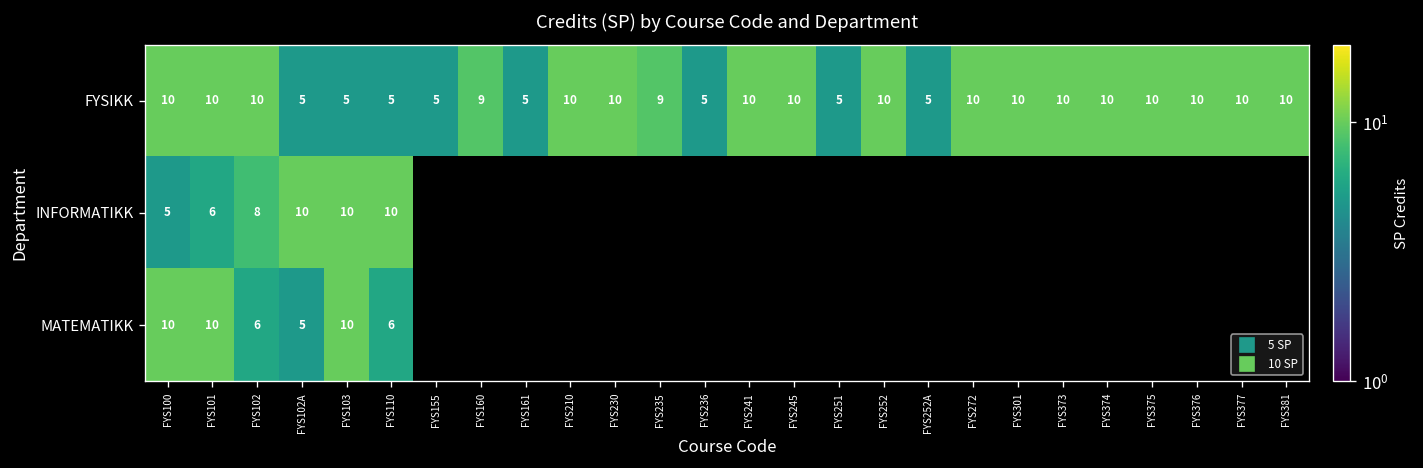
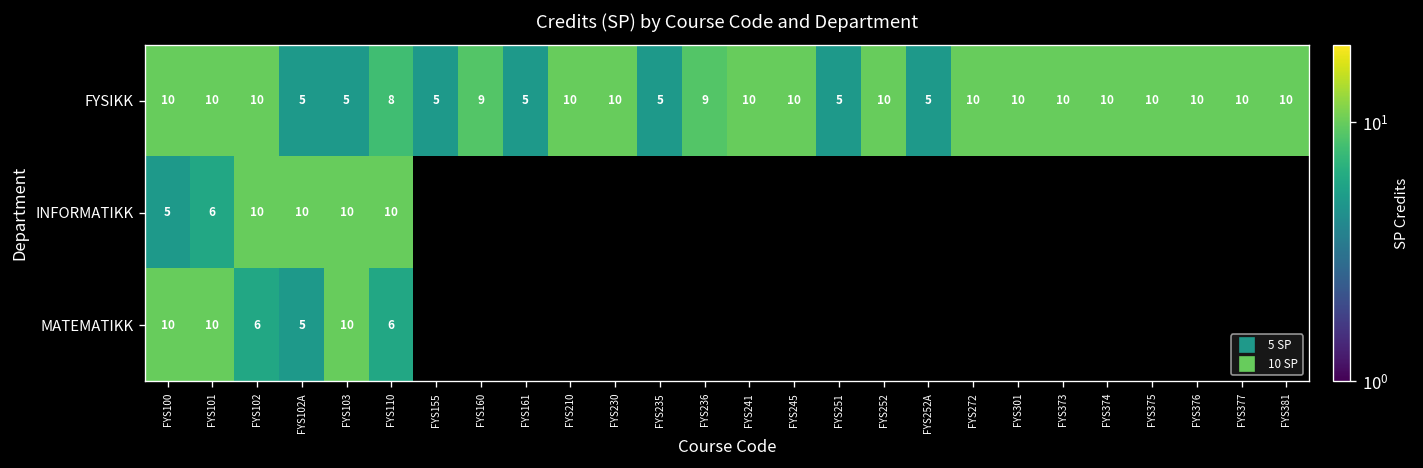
  {
    "FYSIKK": {
      "FYS100": 10,
      "FYS101": 10,
      "FYS102": 10,
      "FYS102A": 5,
      "FYS103": 5,
-     "FYS110": 5,
+     "FYS110": 8,
      "FYS155": 5,
      "FYS160": 9,
      "FYS161": 5,
      "FYS210": 10,
      "FYS230": 10,
-     "FYS235": 9,
-     "FYS236": 5,
+     "FYS235": 5,
+     "FYS236": 9,
      "FYS241": 10,
      "FYS245": 10,
      "FYS251": 5,
      "FYS252": 10,
      "FYS252A": 5,
      "FYS272": 10,
      "FYS301": 10,
      "FYS373": 10,
      "FYS374": 10,
      "FYS375": 10,
      "FYS376": 10,
      "FYS377": 10,
      "FYS381": 10
    },
    "INFORMATIKK": {
      "FYS100": 5,
      "FYS101": 6,
-     "FYS102": 8,
+     "FYS102": 10,
      "FYS102A": 10,
      "FYS103": 10,
      "FYS110": 10
    },
    "MATEMATIKK": {
      "FYS100": 10,
      "FYS101": 10,
      "FYS102": 6,
      "FYS102A": 5,
      "FYS103": 10,
      "FYS110": 6
    }
  }
